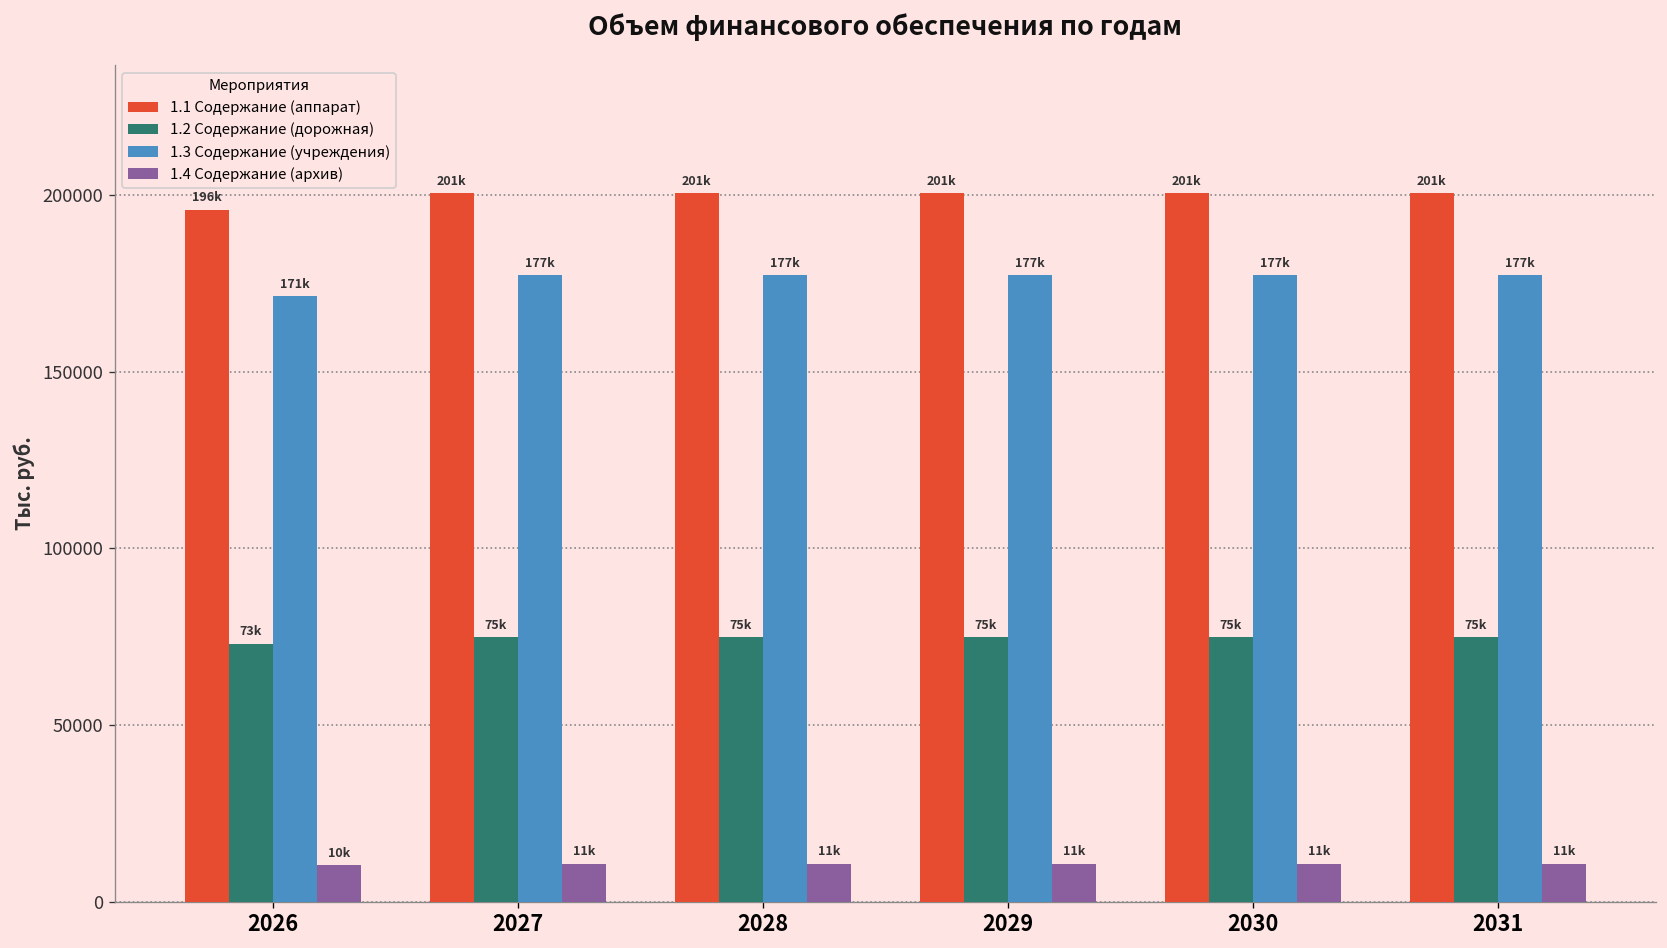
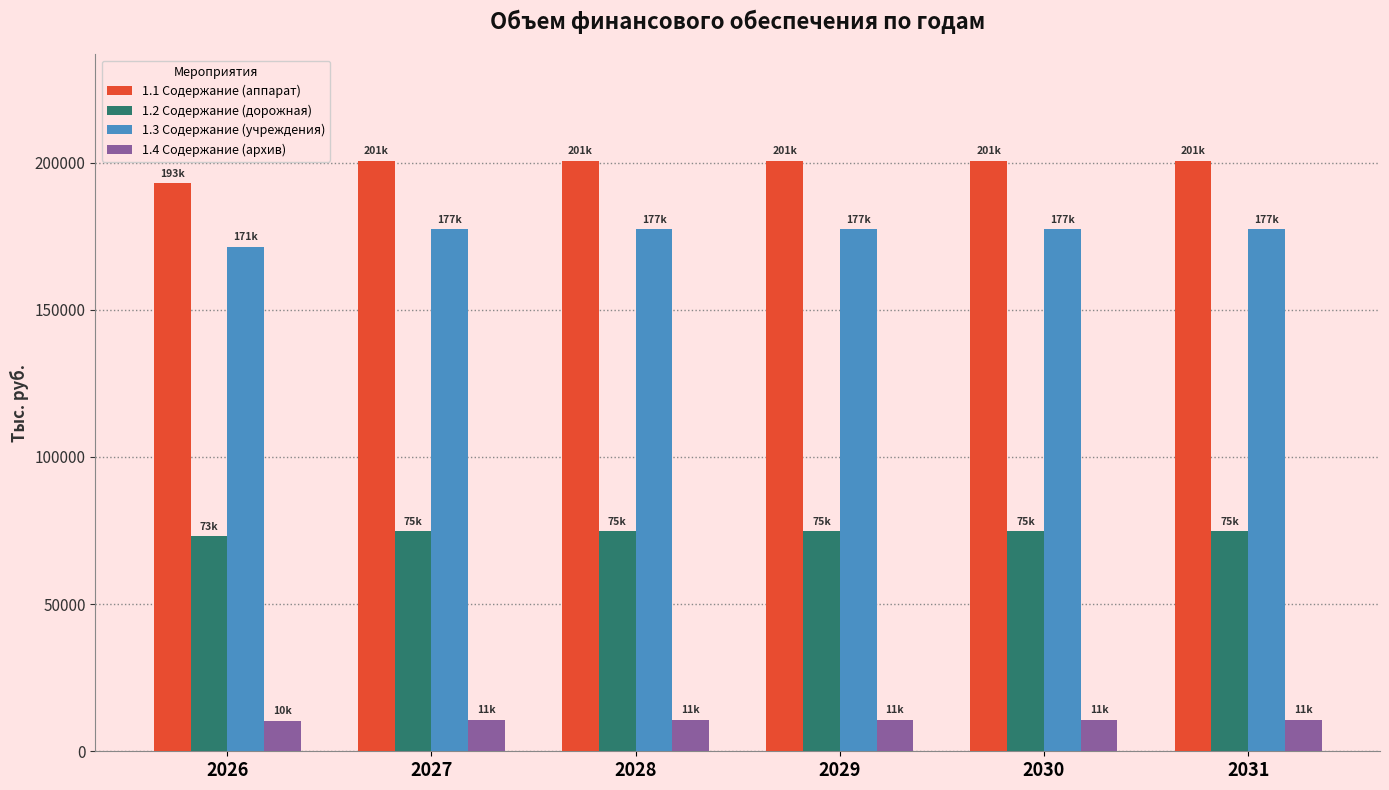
  {
    "1.1 Содержание (аппарат)": {
-     "2026": "196000"
+     "2026": "193000"
    },
    "1.2 Содержание (дорожная)": {
      "2026": "73k",
      "2027": "75k",
      "2028": "75k",
      "2029": "75k",
      "2030": "75k",
      "2031": "75k"
    },
    "1.3 Содержание (учреждения)": {
      "2026": "171k",
      "2027": "177k",
      "2028": "177k",
      "2029": "177k",
      "2030": "177k",
      "2031": "177k"
    },
    "1.4 Содержание (архив)": {
      "2026": "10k",
      "2027": "11k",
      "2028": "11k",
      "2029": "11k",
      "2030": "11k",
      "2031": "11k"
    }
  }
